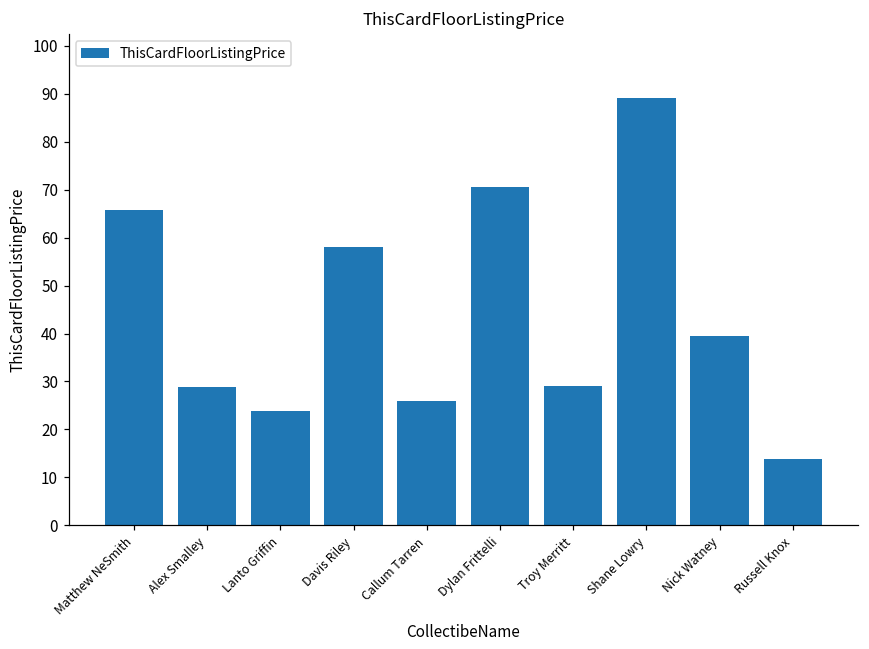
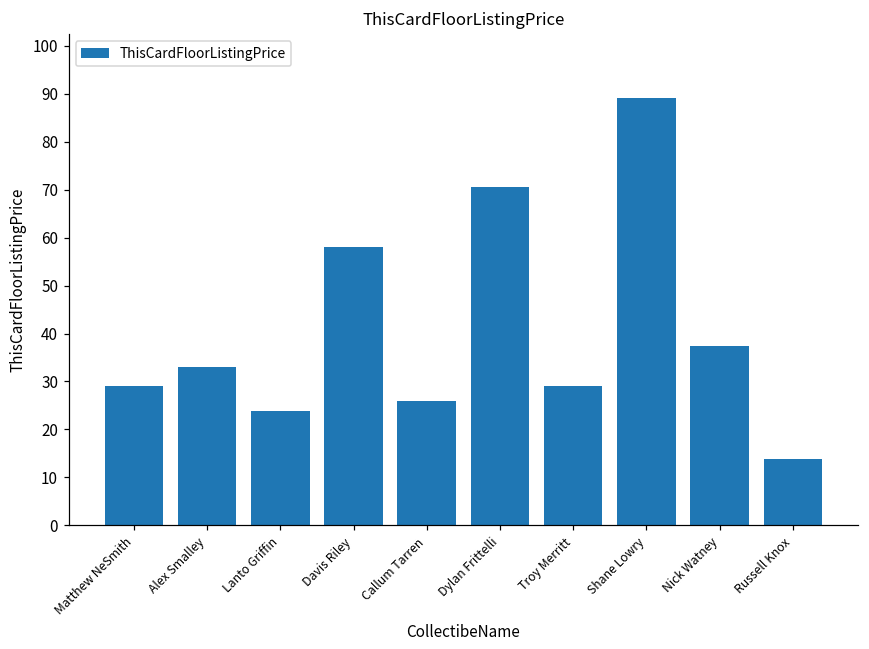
  {
-   "Matthew NeSmith": 66,
-   "Alex Smalley": 29,
+   "Matthew NeSmith": 29,
+   "Alex Smalley": 33,
    "Lanto Griffin": 24,
    "Davis Riley": 58,
    "Callum Tarren": 26,
    "Dylan Frittelli": 71,
    "Troy Merritt": 29,
    "Shane Lowry": 89,
-   "Nick Watney": 40,
+   "Nick Watney": 38,
    "Russell Knox": 14
  }
